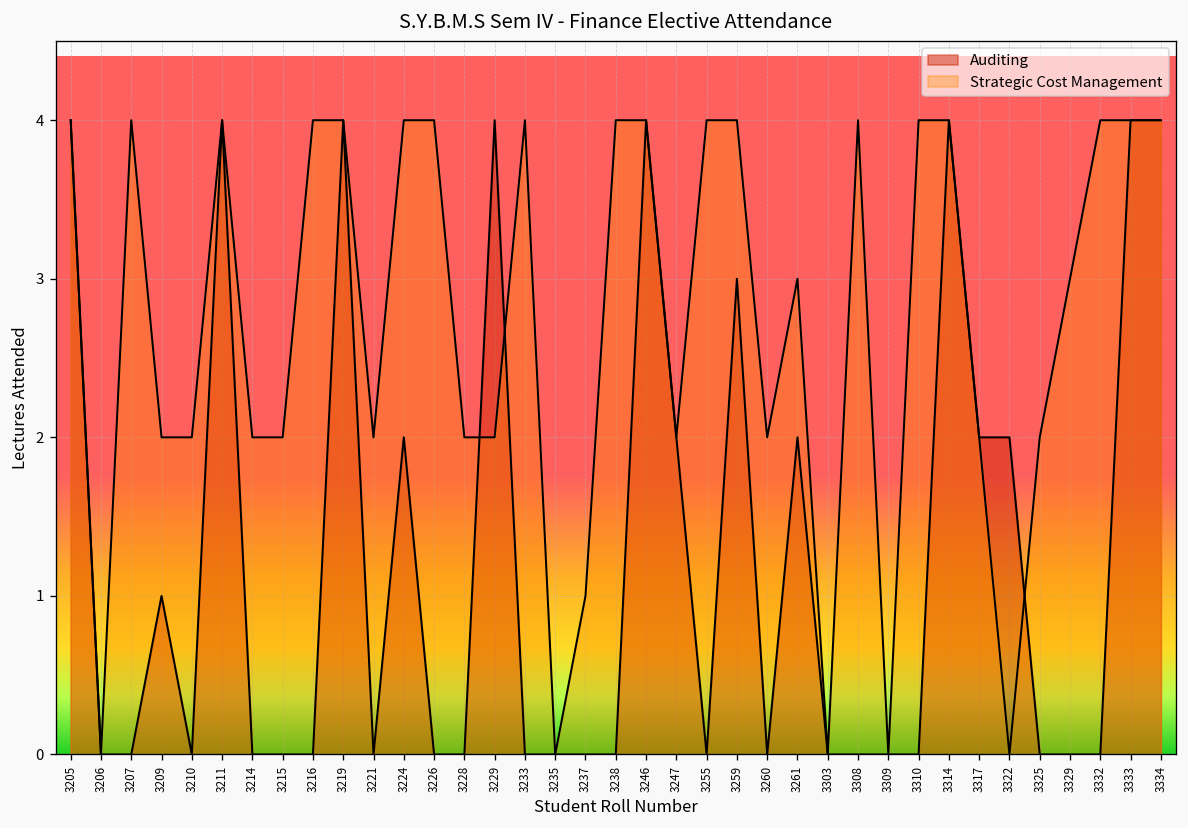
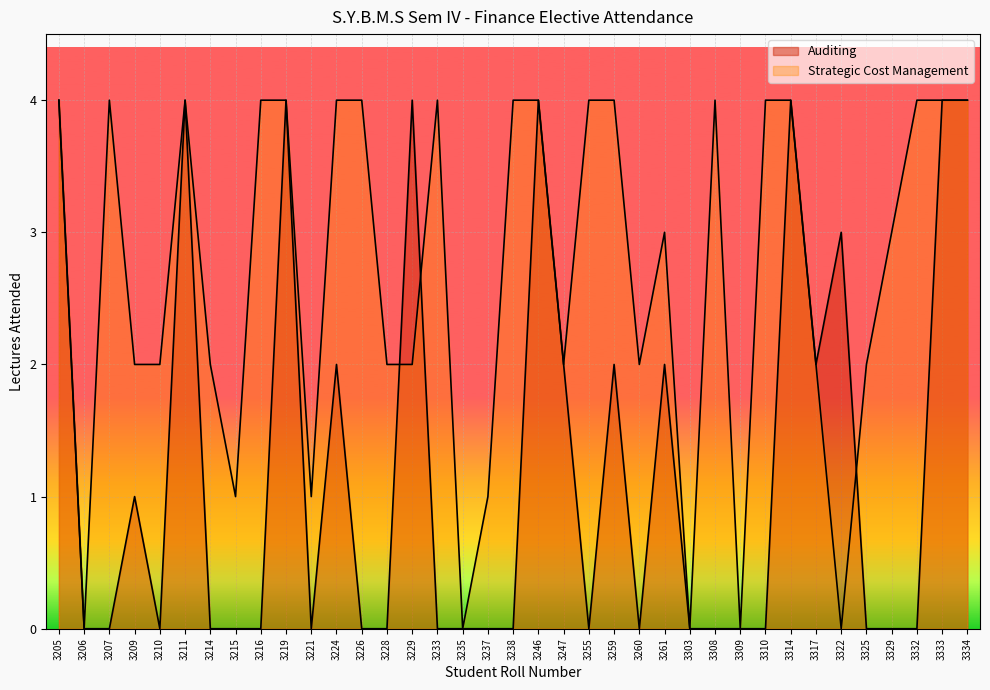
  {
    "Auditing": {
      "3207": 0,
      "3209": 1,
      "3210": 0,
      "3214": 0,
      "3215": 0,
      "3216": 0,
      "3221": 0,
      "3224": 2,
      "3226": 0,
      "3228": 0,
      "3229": 4,
      "3233": 0,
      "3237": 0,
      "3238": 0,
      "3255": 0,
-     "3259": 3,
+     "3259": 2,
      "3260": 0,
      "3261": 2,
      "3308": 0,
      "3310": 0,
-     "3322": 2,
+     "3322": 3,
      "3325": 0,
      "3329": 0,
      "3332": 0
    },
    "Strategic Cost Management": {
      "3207": 4,
      "3209": 2,
      "3210": 2,
      "3214": 2,
-     "3215": 2,
+     "3215": 1,
      "3216": 4,
-     "3221": 2,
+     "3221": 1,
      "3224": 4,
      "3226": 4,
      "3228": 2,
      "3229": 2,
      "3233": 4,
      "3237": 1,
      "3238": 4,
      "3255": 4,
      "3259": 4,
      "3260": 2,
      "3261": 3,
      "3308": 4,
      "3310": 4,
      "3322": 0,
      "3325": 2,
      "3329": 3,
      "3332": 4
    }
  }
